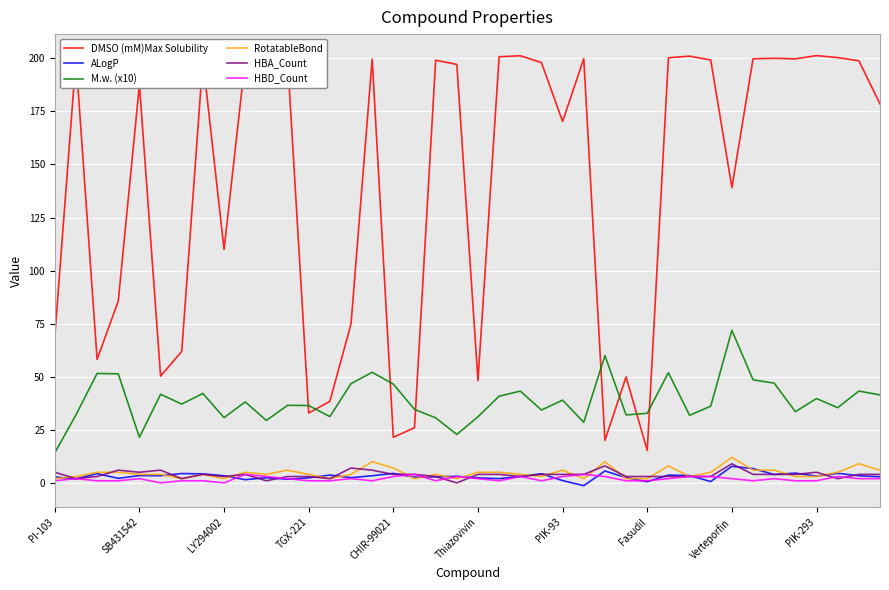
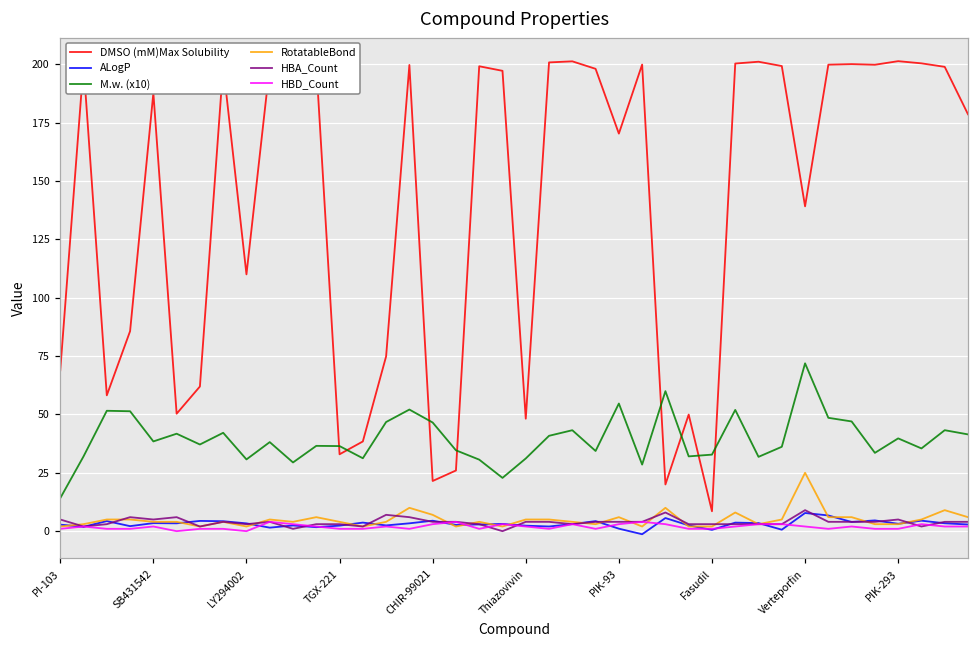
  {
    "DMSO (mM)Max Solubility": {
      "PI-103": 69,
      "LY294002": 110,
      "TGX-221": 33,
      "CHIR-99021": 21,
      "Thiazovivin": 48,
      "PIK-93": 170,
-     "Fasudil": 15,
+     "Fasudil": 9,
      "Verteporfin": 139,
      "PIK-293": 201
    },
    "ALogP": {
      "PIK-93": 1,
      "Verteporfin": 8
    },
    "M.w. (x10)": {
      "PI-103": 14,
-     "SB431542": 21,
+     "SB431542": 38,
      "LY294002": 31,
      "TGX-221": 36,
      "CHIR-99021": 47,
      "Thiazovivin": 31,
-     "PIK-93": 39,
+     "PIK-93": 55,
      "Fasudil": 33,
      "Verteporfin": 72,
      "PIK-293": 40
    },
    "RotatableBond": {
      "CHIR-99021": 7,
      "PIK-93": 6,
-     "Verteporfin": 12
+     "Verteporfin": 25
    },
    "HBA_Count": {
      "PI-103": 5,
      "Verteporfin": 9,
      "PIK-293": 5
    },
    "HBD_Count": {
      "SB431542": 2,
      "LY294002": 0,
      "TGX-221": 1,
      "Verteporfin": 2,
      "PIK-293": 1
    }
  }
